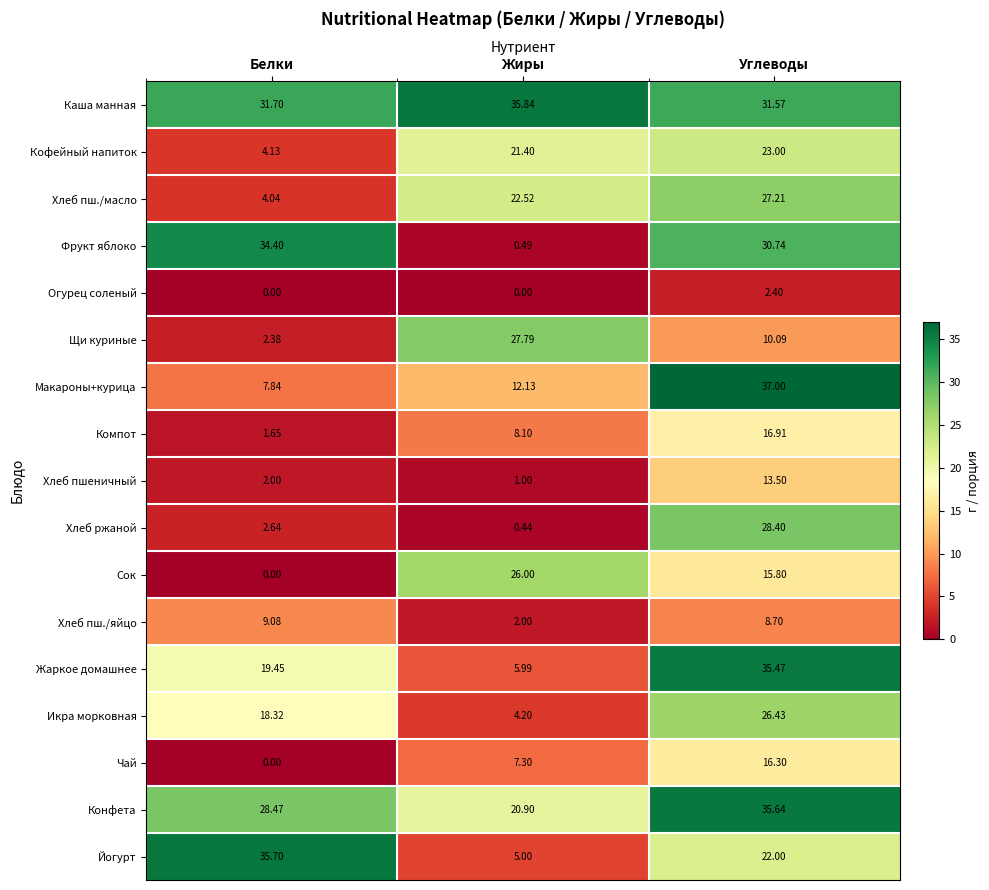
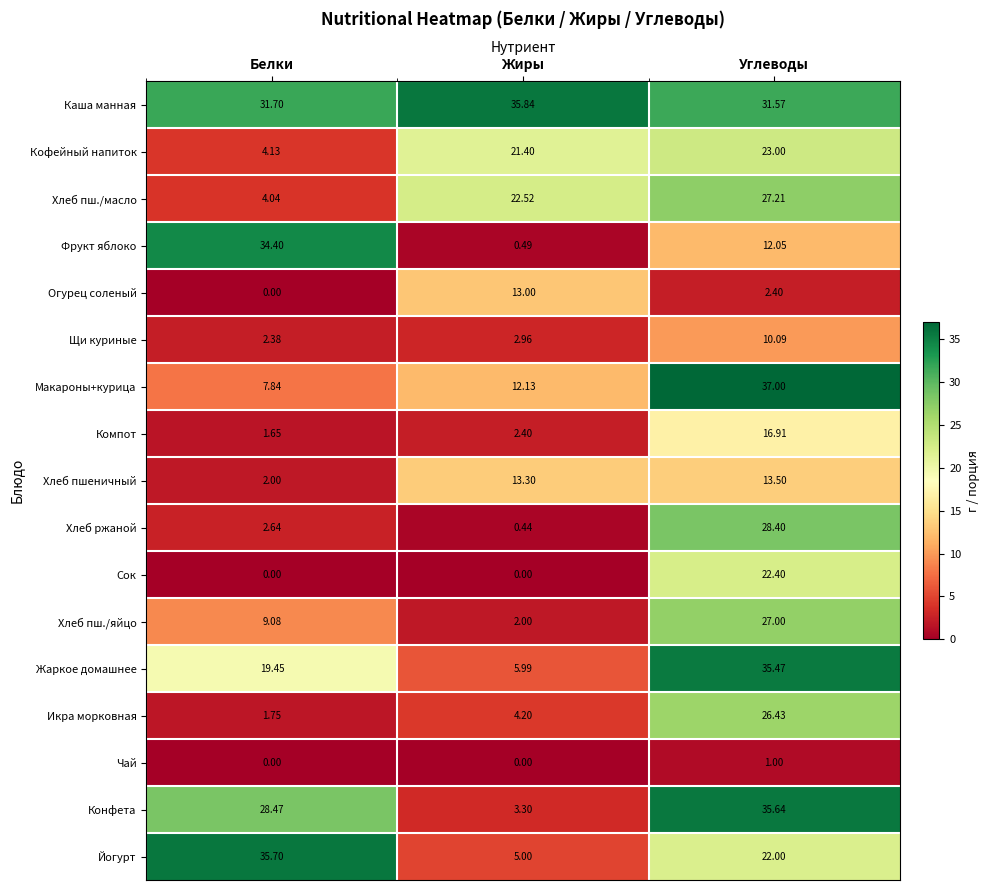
  {
    "Каша манная": {
      "Белки": 31.70,
      "Жиры": 35.84,
      "Углеводы": 31.57
    },
    "Кофейный напиток": {
      "Белки": 4.13,
      "Жиры": 21.40,
      "Углеводы": 23.00
    },
    "Хлеб пш./масло": {
      "Белки": 4.04,
      "Жиры": 22.52,
      "Углеводы": 27.21
    },
    "Фрукт яблоко": {
      "Белки": 34.40,
      "Жиры": 0.49,
-     "Углеводы": 30.74
+     "Углеводы": 12.05
    },
    "Огурец соленый": {
      "Белки": 0.00,
-     "Жиры": 0.00,
+     "Жиры": 13.00,
      "Углеводы": 2.40
    },
    "Щи куриные": {
      "Белки": 2.38,
-     "Жиры": 27.79,
+     "Жиры": 2.96,
      "Углеводы": 10.09
    },
    "Макароны+курица": {
      "Белки": 7.84,
      "Жиры": 12.13,
      "Углеводы": 37.00
    },
    "Компот": {
      "Белки": 1.65,
-     "Жиры": 8.10,
+     "Жиры": 2.40,
      "Углеводы": 16.91
    },
    "Хлеб пшеничный": {
      "Белки": 2.00,
-     "Жиры": 1.00,
+     "Жиры": 13.30,
      "Углеводы": 13.50
    },
    "Хлеб ржаной": {
      "Белки": 2.64,
      "Жиры": 0.44,
      "Углеводы": 28.40
    },
    "Сок": {
      "Белки": 0.00,
-     "Жиры": 26.00,
-     "Углеводы": 15.80
+     "Жиры": 0.00,
+     "Углеводы": 22.40
    },
    "Хлеб пш./яйцо": {
      "Белки": 9.08,
      "Жиры": 2.00,
-     "Углеводы": 8.70
+     "Углеводы": 27.00
    },
    "Жаркое домашнее": {
      "Белки": 19.45,
      "Жиры": 5.99,
      "Углеводы": 35.47
    },
    "Икра морковная": {
-     "Белки": 18.32,
+     "Белки": 1.75,
      "Жиры": 4.20,
      "Углеводы": 26.43
    },
    "Чай": {
      "Белки": 0.00,
-     "Жиры": 7.30,
-     "Углеводы": 16.30
+     "Жиры": 0.00,
+     "Углеводы": 1.00
    },
    "Конфета": {
      "Белки": 28.47,
-     "Жиры": 20.90,
+     "Жиры": 3.30,
      "Углеводы": 35.64
    },
    "Йогурт": {
      "Белки": 35.70,
      "Жиры": 5.00,
      "Углеводы": 22.00
    }
  }
